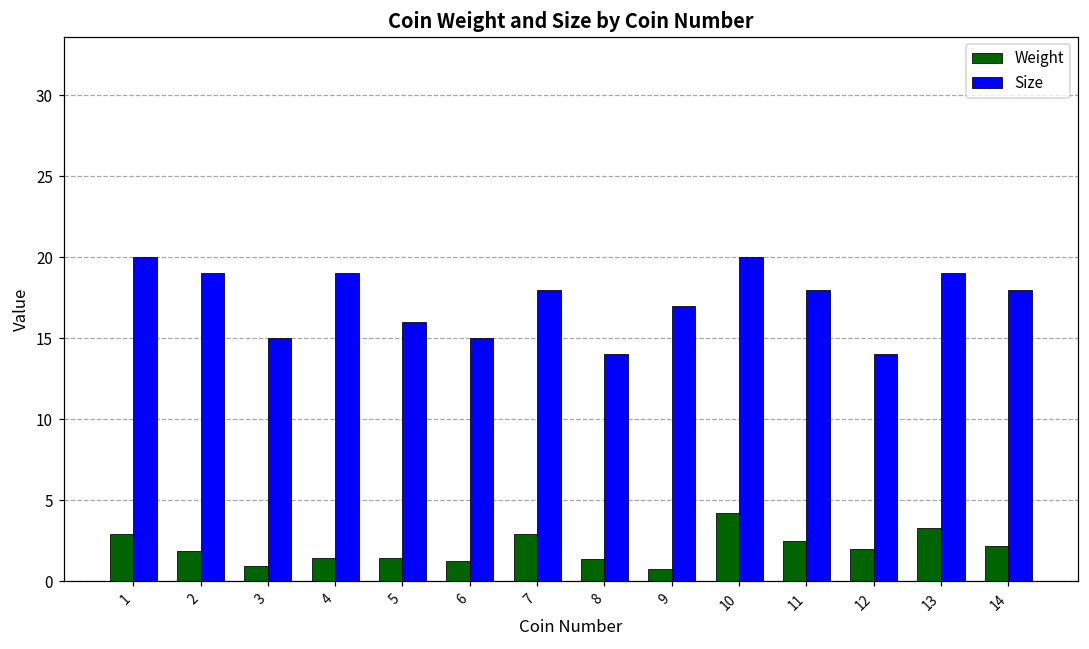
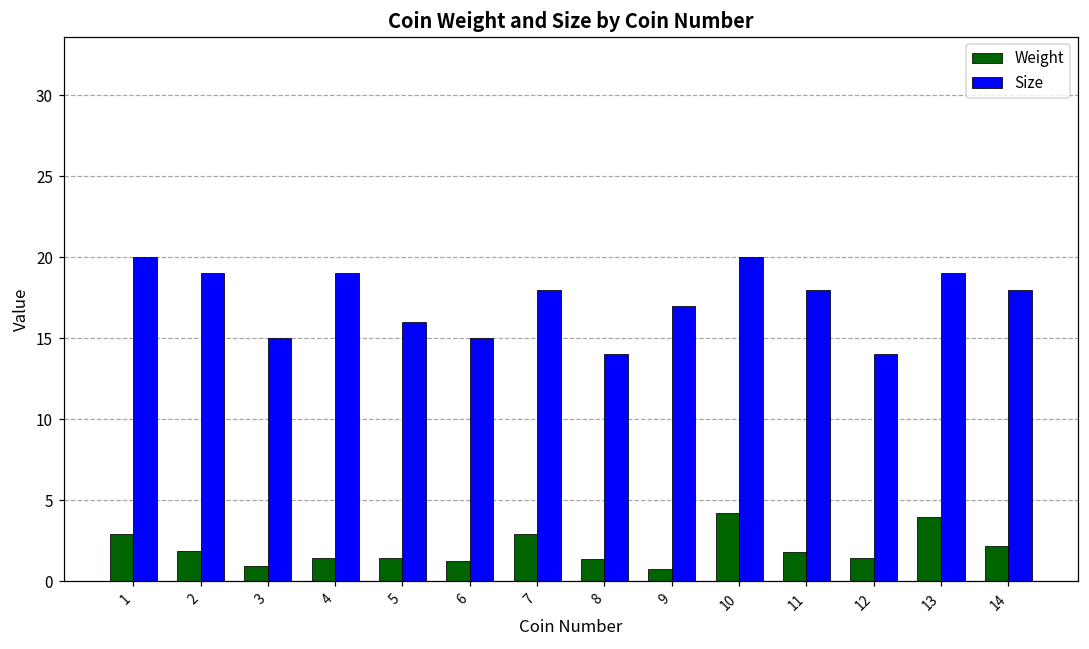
  {
    "Weight": {
      "1": 3.0,
      "2": 1.9,
      "3": 1.0,
      "4": 1.4,
      "5": 1.4,
      "6": 1.3,
      "7": 2.9,
      "8": 1.4,
      "9": 0.7,
      "10": 4.2,
-     "11": 2.5,
-     "12": 2.0,
-     "13": 3.3,
+     "11": 1.8,
+     "12": 1.4,
+     "13": 4.0,
      "14": 2.2
    },
    "Size": {
      "1": 20.0,
      "2": 19.0,
      "3": 15.0,
      "4": 19.0,
      "5": 16.0,
      "6": 15.0,
      "7": 18.0,
      "8": 14.0,
      "9": 17.0,
      "10": 20.0,
      "11": 18.0,
      "12": 14.0,
      "13": 19.0,
      "14": 18.0
    }
  }
